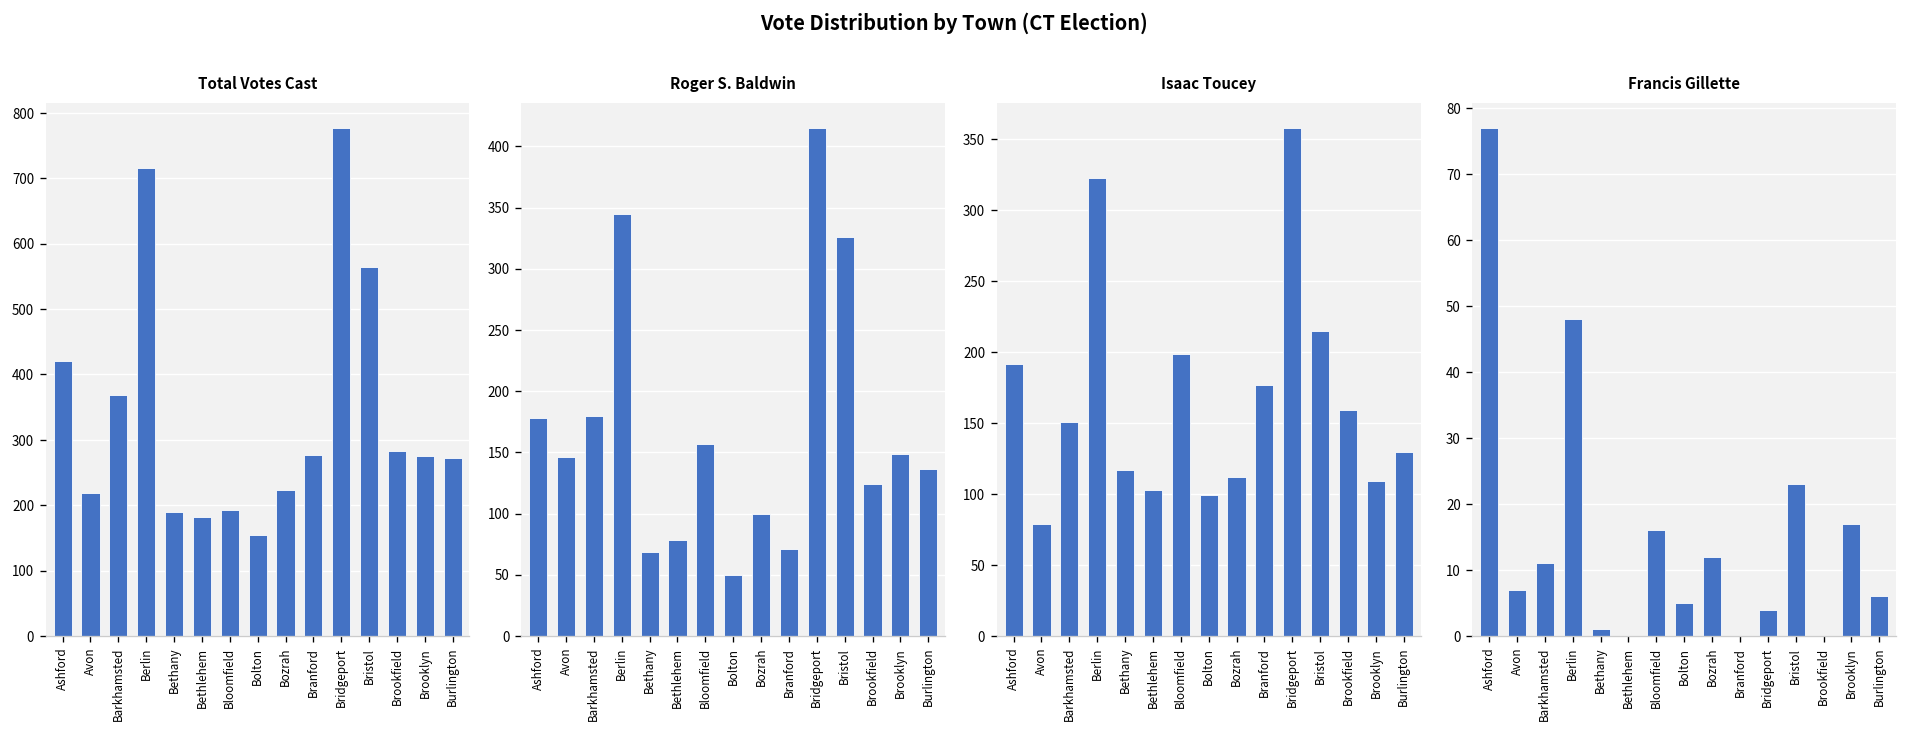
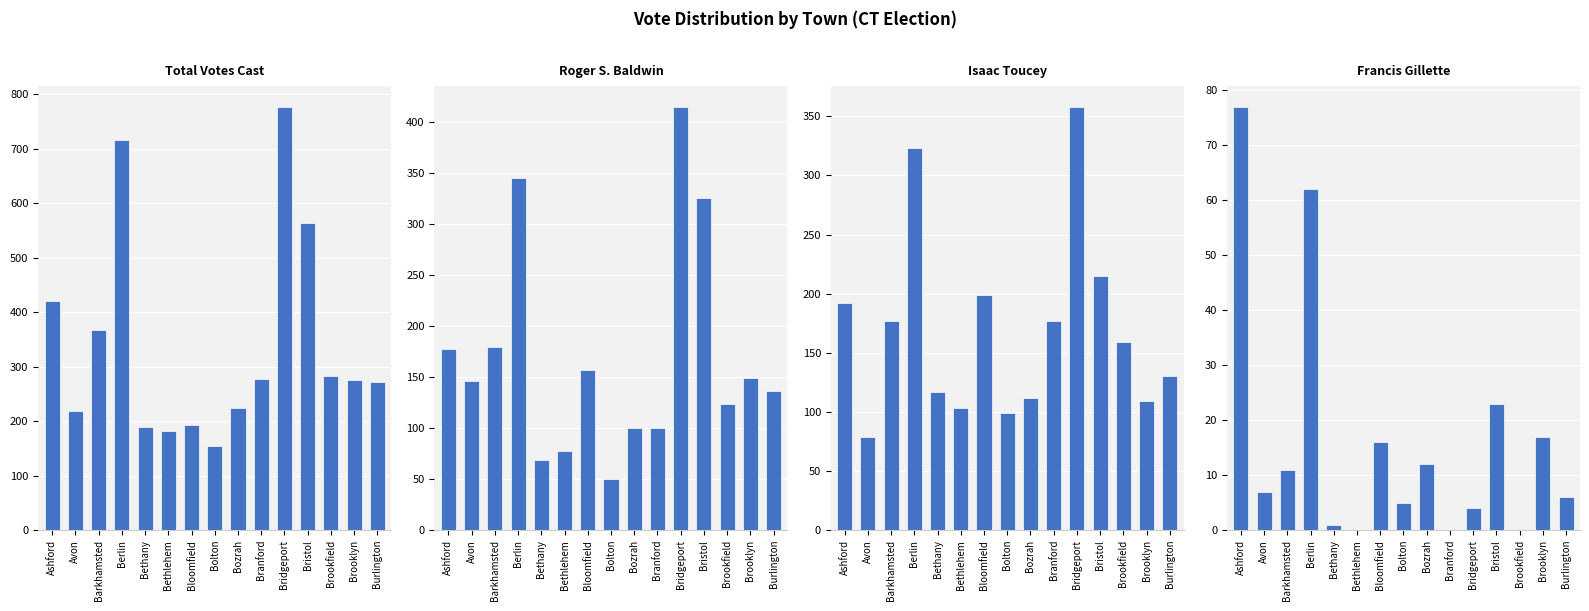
  {
    "Total Votes Cast": {
      "Ashford": 420,
      "Avon": 220,
      "Barkhamsted": 370,
      "Berlin": 720,
      "Bethany": 190,
      "Bethlehem": 180,
      "Bloomfield": 190,
      "Bolton": 150,
      "Bozrah": 220,
      "Branford": 280,
      "Bridgeport": 780,
      "Bristol": 560,
      "Brookfield": 280,
      "Brooklyn": 280,
      "Burlington": 270
    },
    "Roger S. Baldwin": {
      "Ashford": 178,
      "Avon": 146,
      "Barkhamsted": 180,
      "Berlin": 345,
      "Bethany": 69,
      "Bethlehem": 78,
      "Bloomfield": 157,
      "Bolton": 50,
      "Bozrah": 100,
-     "Branford": 71,
+     "Branford": 100,
      "Bridgeport": 415,
      "Bristol": 326,
      "Brookfield": 124,
      "Brooklyn": 149,
      "Burlington": 136
    },
    "Isaac Toucey": {
      "Ashford": 192,
      "Avon": 79,
-     "Barkhamsted": 151,
+     "Barkhamsted": 177,
      "Berlin": 323,
      "Bethany": 117,
      "Bethlehem": 103,
      "Bloomfield": 199,
      "Bolton": 99,
      "Bozrah": 112,
      "Branford": 177,
      "Bridgeport": 358,
      "Bristol": 215,
      "Brookfield": 159,
      "Brooklyn": 109,
      "Burlington": 130
    },
    "Francis Gillette": {
      "Ashford": 77,
      "Avon": 7,
      "Barkhamsted": 11,
-     "Berlin": 48,
+     "Berlin": 62,
      "Bethany": 1,
      "Bethlehem": 0,
      "Bloomfield": 16,
      "Bolton": 5,
      "Bozrah": 12,
      "Branford": 0,
      "Bridgeport": 4,
      "Bristol": 23,
      "Brookfield": 0,
      "Brooklyn": 17,
      "Burlington": 6
    }
  }
